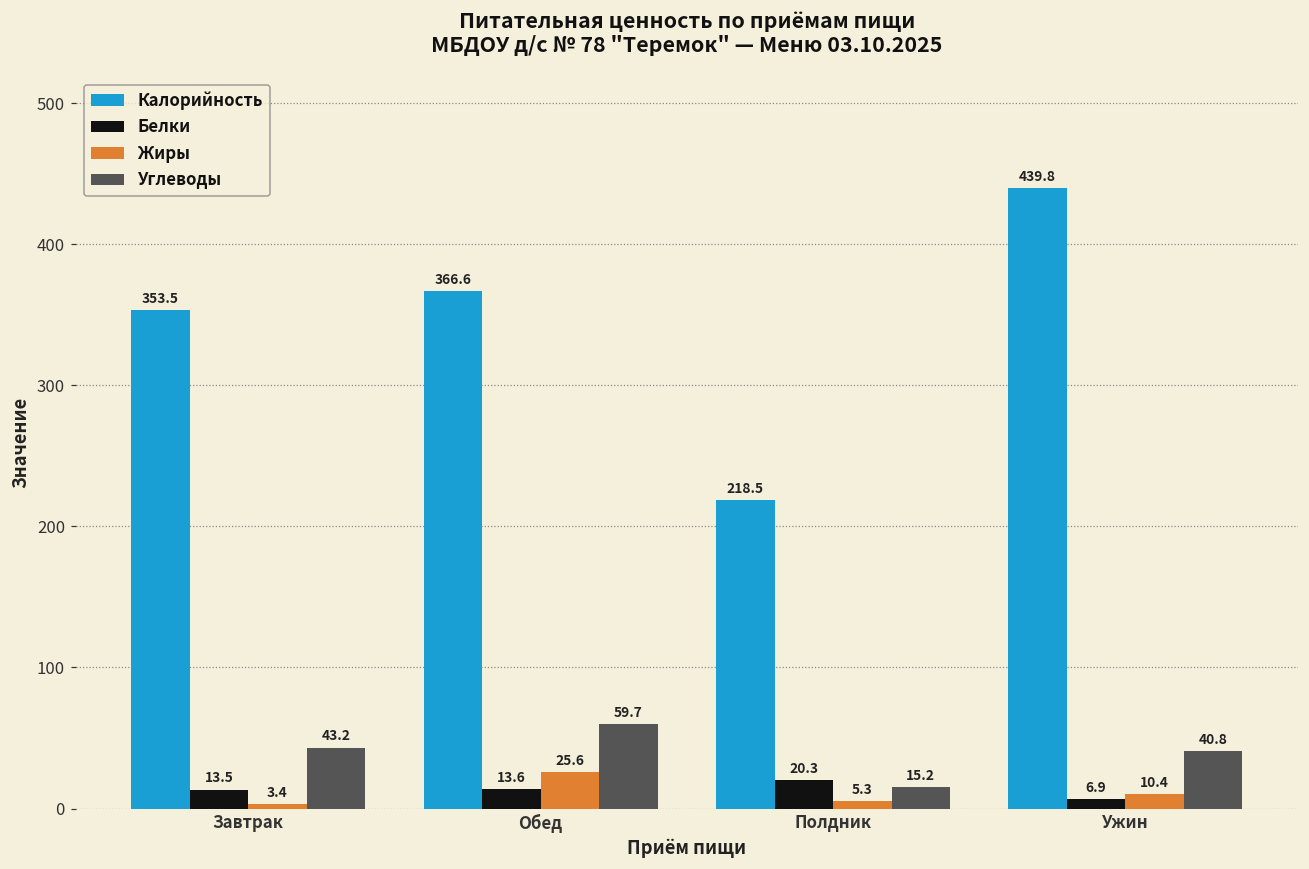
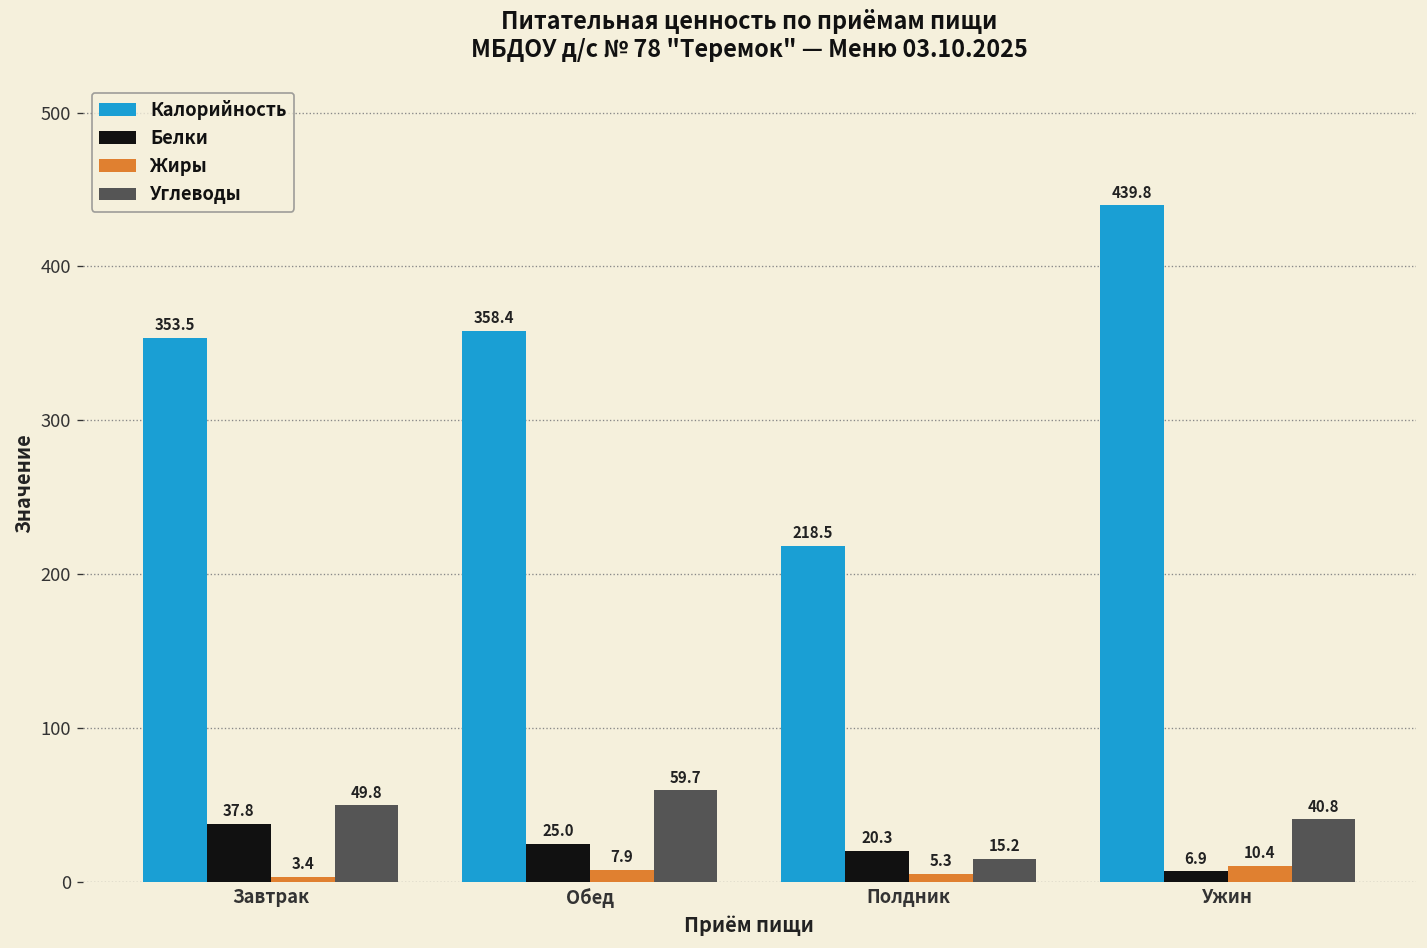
  {
    "Калорийность": {
      "Завтрак": 353.5,
-     "Обед": 366.6,
+     "Обед": 358.4,
      "Полдник": 218.5,
      "Ужин": 439.8
    },
    "Белки": {
-     "Завтрак": 13.5,
-     "Обед": 13.6,
+     "Завтрак": 37.8,
+     "Обед": 25.0,
      "Полдник": 20.3,
      "Ужин": 6.9
    },
    "Жиры": {
      "Завтрак": 3.4,
-     "Обед": 25.6,
+     "Обед": 7.9,
      "Полдник": 5.3,
      "Ужин": 10.4
    },
    "Углеводы": {
-     "Завтрак": 43.2,
+     "Завтрак": 49.8,
      "Обед": 59.7,
      "Полдник": 15.2,
      "Ужин": 40.8
    }
  }
